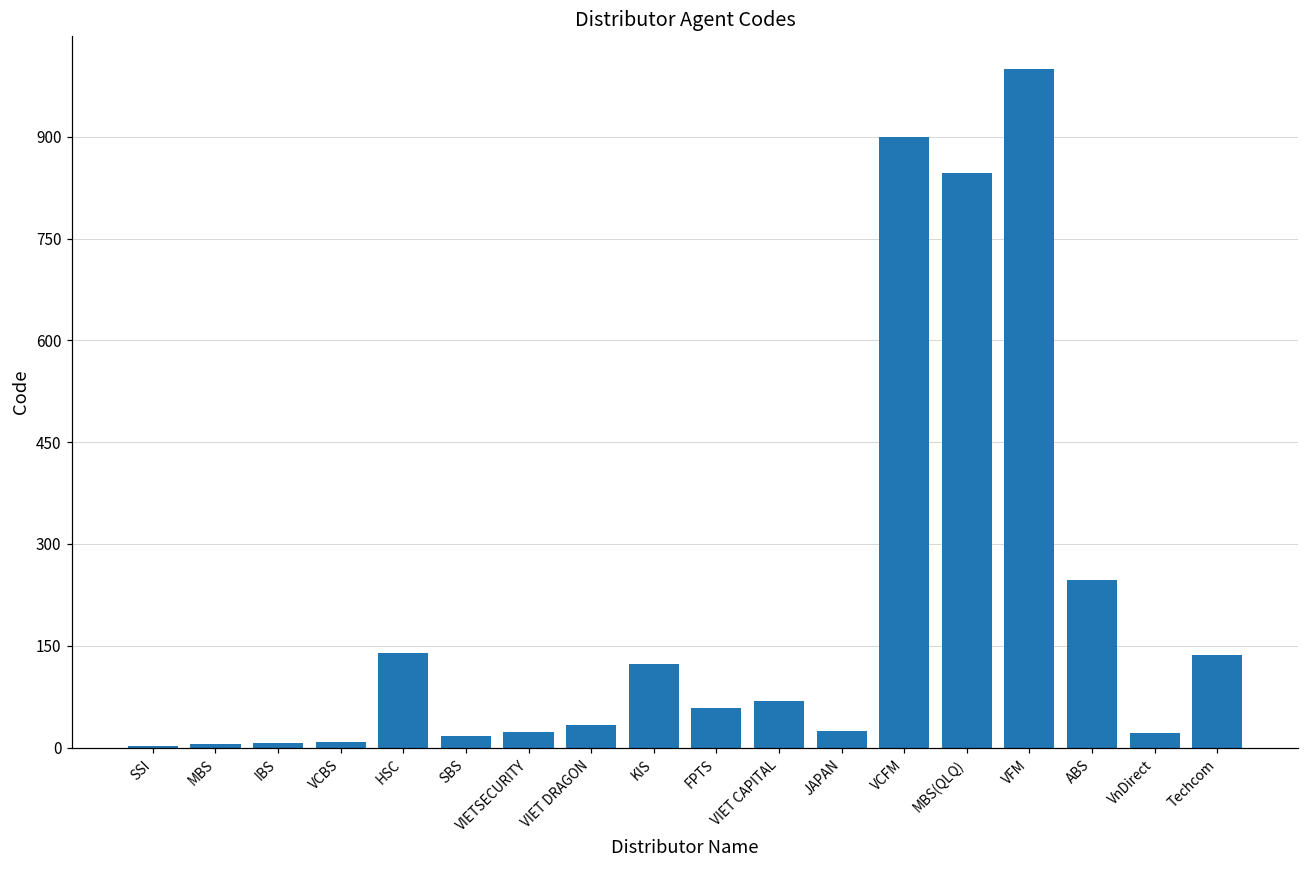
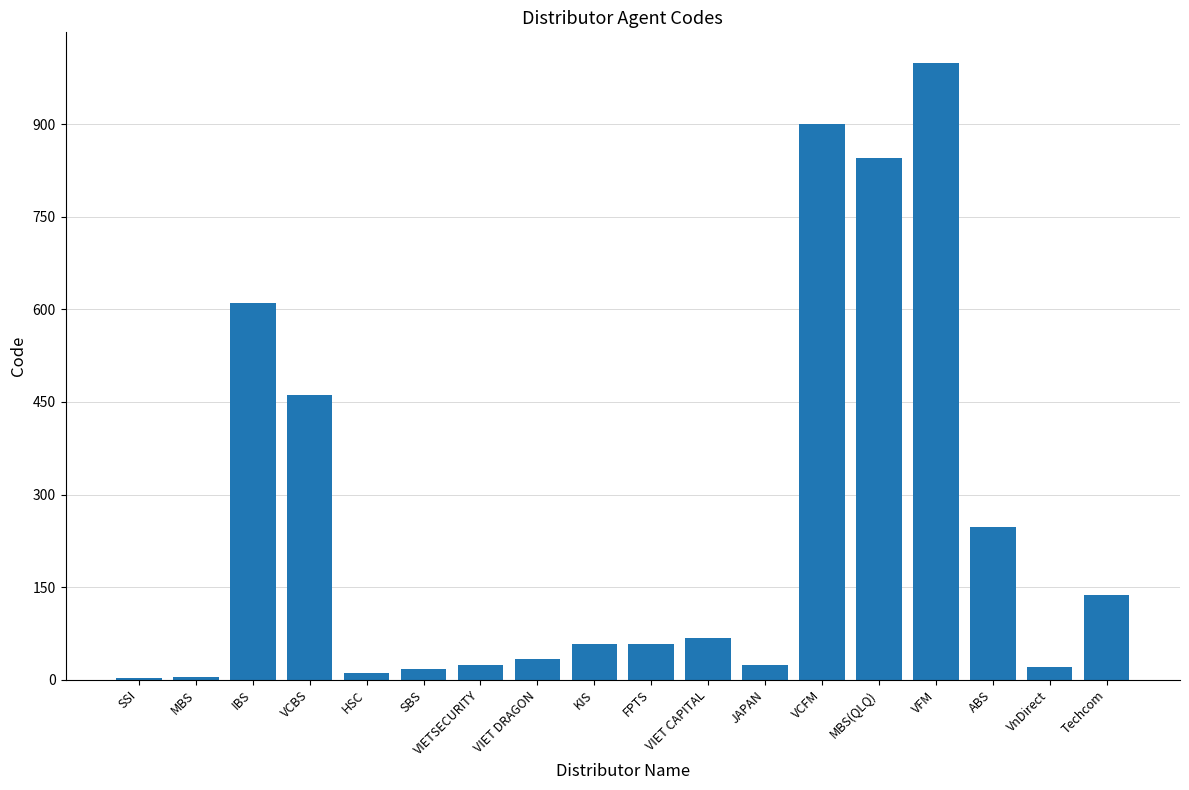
  {
    "MBS": 10,
-   "IBS": 10,
-   "VCBS": 10,
-   "HSC": 140,
+   "IBS": 610,
+   "VCBS": 460,
+   "HSC": 10,
    "SBS": 20,
    "VIETSECURITY": 20,
    "VIET DRAGON": 30,
-   "KIS": 120,
+   "KIS": 60,
    "FPTS": 60,
    "VIET CAPITAL": 70,
    "JAPAN": 20,
    "VCFM": 900,
    "MBS(QLQ)": 850,
    "VFM": 1000,
    "ABS": 250,
    "VnDirect": 20,
    "Techcom": 140
  }
